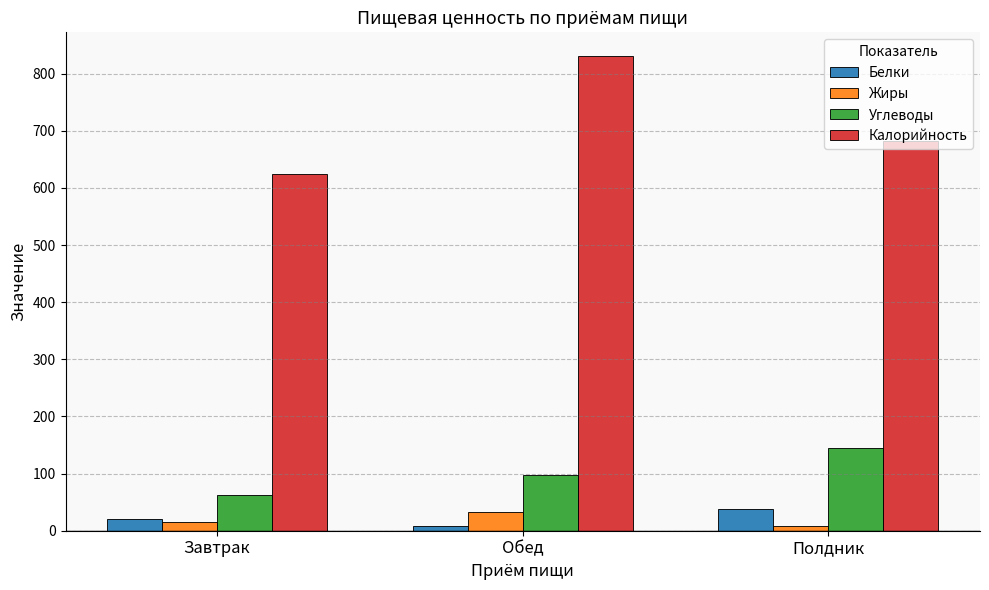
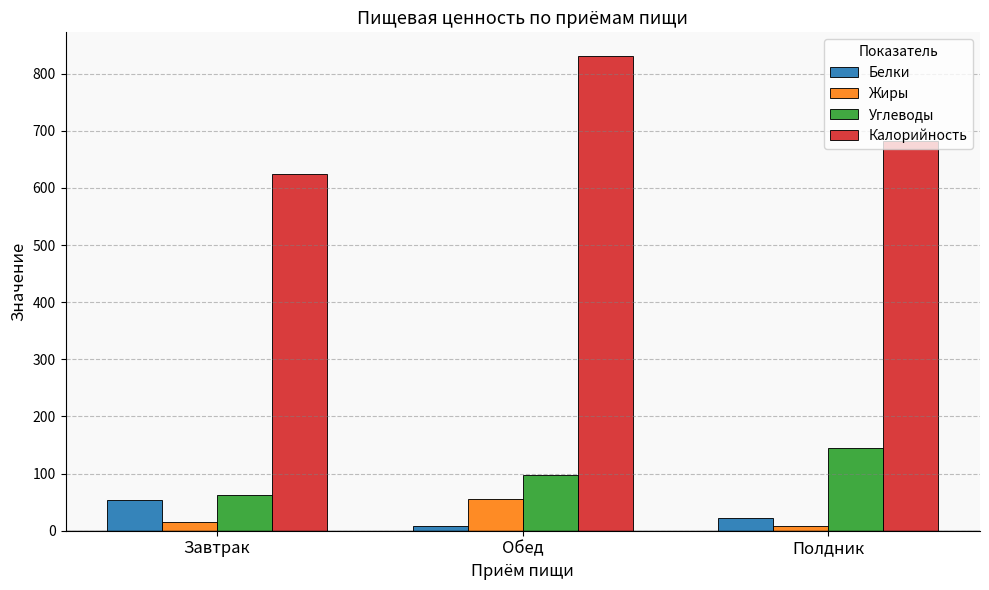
  {
    "Белки": {
-     "Завтрак": 20,
+     "Завтрак": 50,
      "Обед": 10,
-     "Полдник": 40
+     "Полдник": 20
    },
    "Жиры": {
      "Завтрак": 10,
-     "Обед": 30,
+     "Обед": 60,
      "Полдник": 10
    },
    "Углеводы": {
      "Завтрак": 60,
      "Обед": 100,
      "Полдник": 140
    },
    "Калорийность": {
      "Завтрак": 620,
      "Обед": 830
    }
  }
